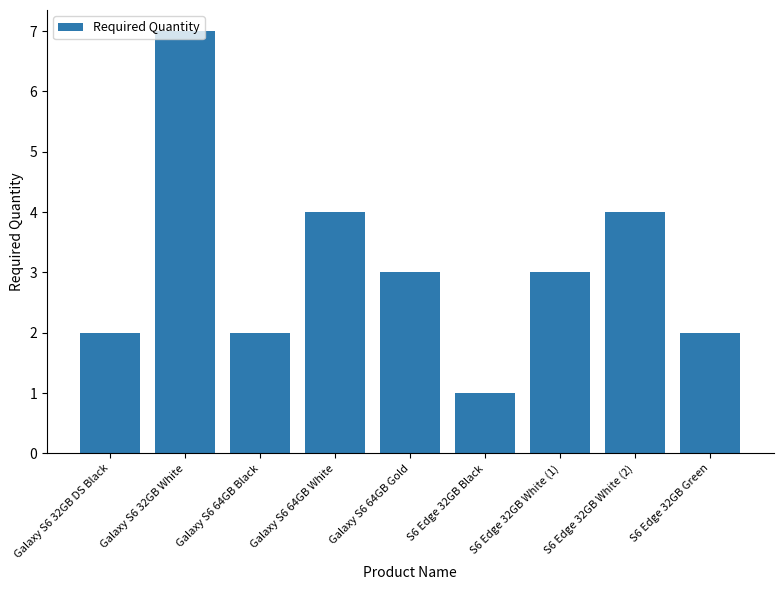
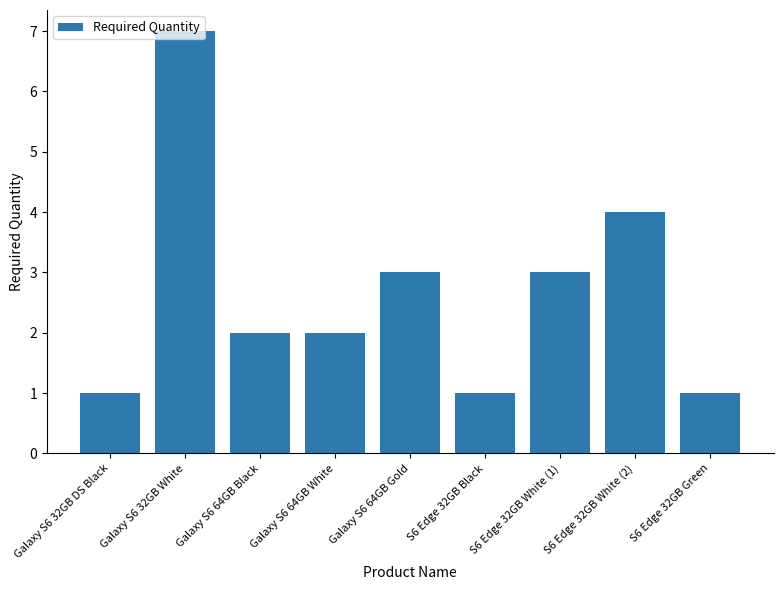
  {
-   "Galaxy S6 32GB DS Black": 2,
+   "Galaxy S6 32GB DS Black": 1,
    "Galaxy S6 64GB Black": 2,
-   "Galaxy S6 64GB White": 4,
+   "Galaxy S6 64GB White": 2,
    "Galaxy S6 64GB Gold": 3,
    "S6 Edge 32GB Black": 1,
    "S6 Edge 32GB White (1)": 3,
    "S6 Edge 32GB White (2)": 4,
-   "S6 Edge 32GB Green": 2
+   "S6 Edge 32GB Green": 1
  }
